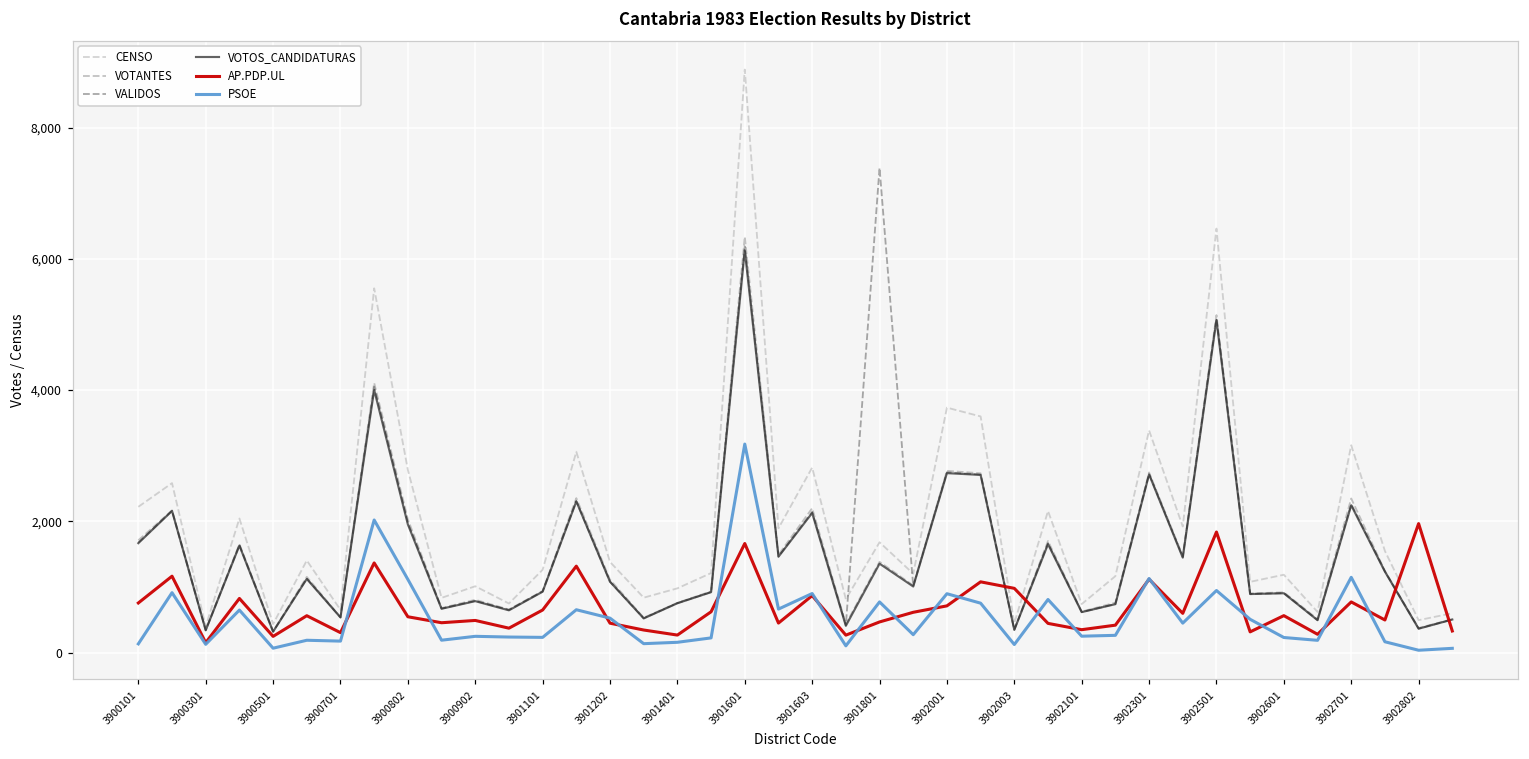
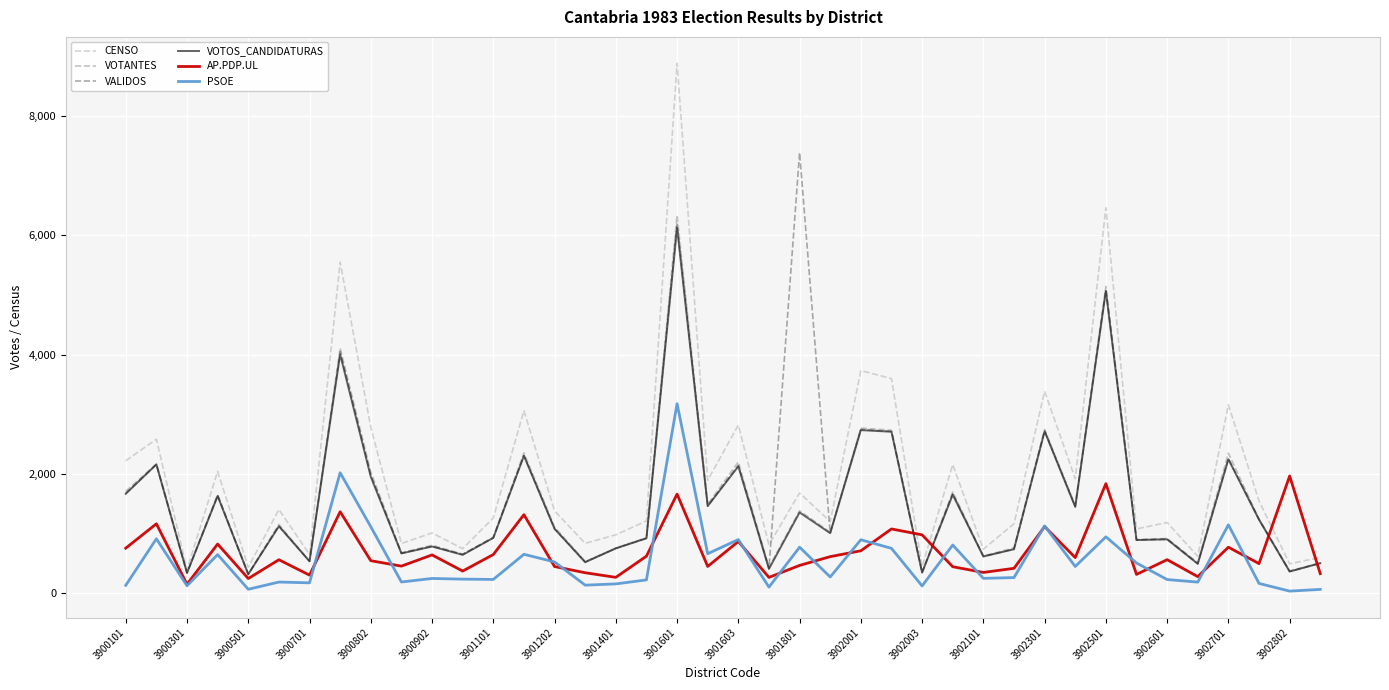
  {
    "VALIDOS": {
      "3901601": "6,200",
      "3901801": "7,400"
    },
    "VOTOS_CANDIDATURAS": {
      "3901601": "6,100"
    },
    "AP.PDP.UL": {
      "3900101": "800",
      "3900501": "200",
      "3900701": "300",
      "3900802": "500",
-     "3900902": "500",
+     "3900902": "600",
      "3901101": "600",
      "3901202": "400",
      "3901401": "300",
      "3901601": "1,700",
      "3901801": "500",
      "3902001": "700",
      "3902003": "1,000",
      "3902101": "300",
      "3902501": "1,800",
      "3902601": "600",
      "3902701": "800",
      "3902802": "2,000"
    },
    "PSOE": {
      "3900101": "100",
      "3900501": "100",
      "3900701": "200",
      "3900802": "1,100",
      "3900902": "200",
      "3901101": "200",
      "3901202": "500",
      "3901401": "200",
      "3901601": "3,200",
      "3901801": "800",
      "3902001": "900",
      "3902003": "100",
      "3902101": "300",
      "3902501": "900",
      "3902601": "200",
      "3902701": "1,100",
      "3902802": "0"
    }
  }
